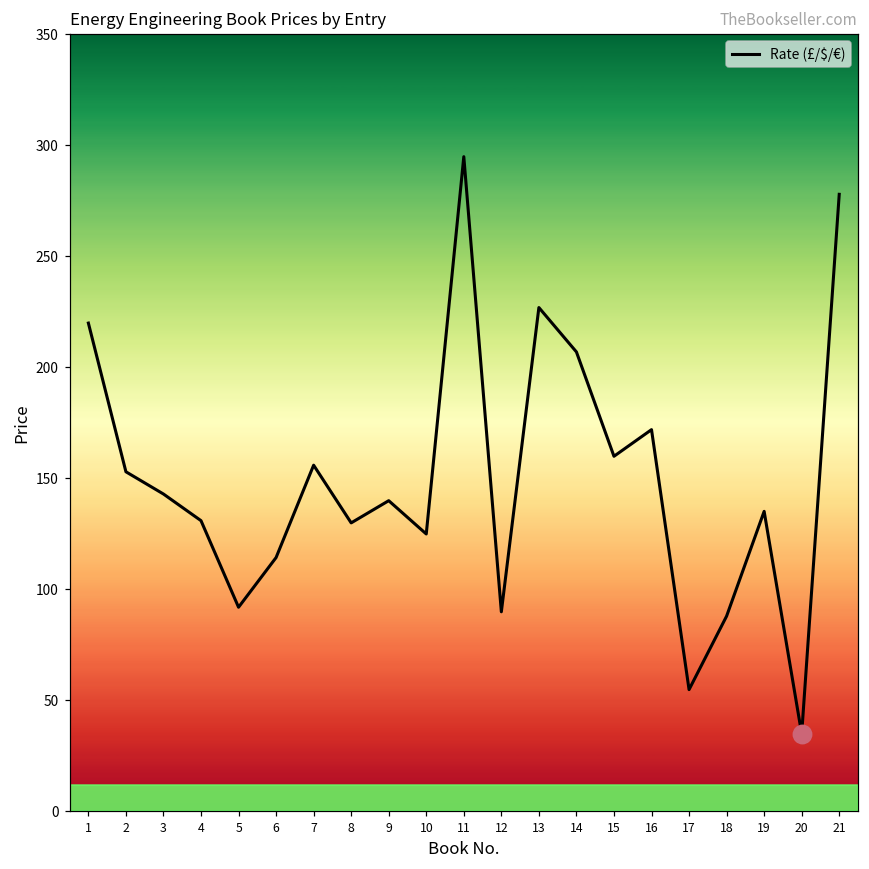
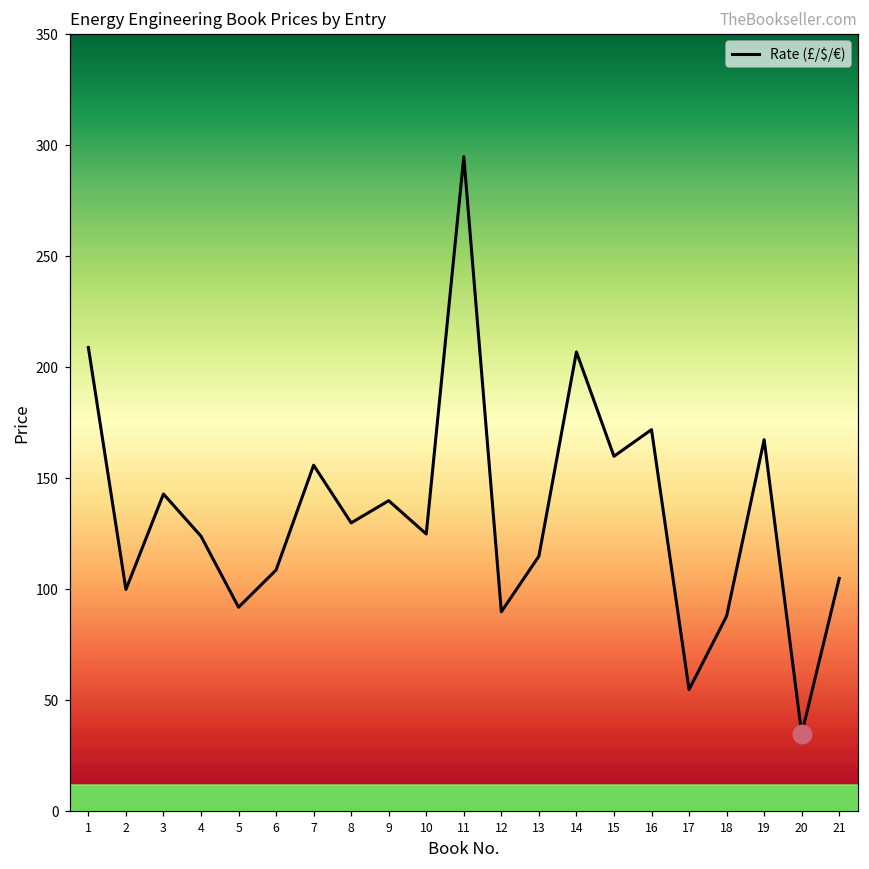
  {
    "Rate (£/$/€)": {
-     "1": 220,
-     "2": 153,
+     "1": 209,
+     "2": 100,
      "3": 143,
-     "4": 131,
+     "4": 124,
      "5": 92,
-     "6": 114,
+     "6": 109,
      "7": 156,
      "8": 130,
      "9": 140,
      "10": 125,
      "11": 295,
      "12": 90,
-     "13": 227,
+     "13": 115,
      "14": 207,
      "15": 160,
      "16": 172,
      "17": 55,
      "18": 88,
-     "19": 135,
-     "21": 278
+     "19": 167,
+     "21": 105
    }
  }
